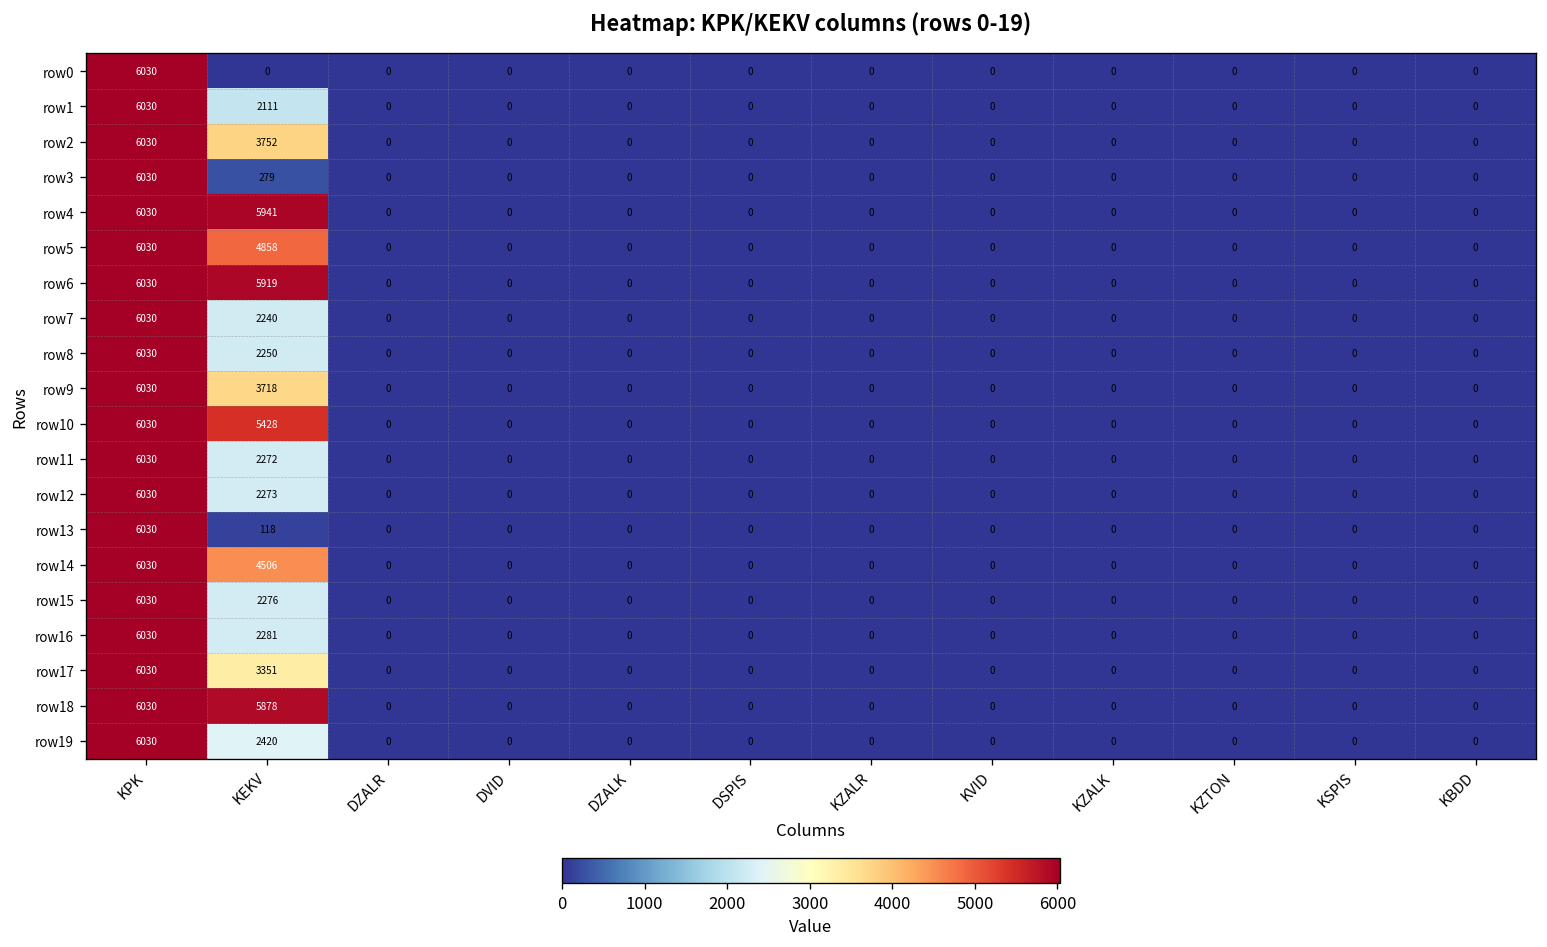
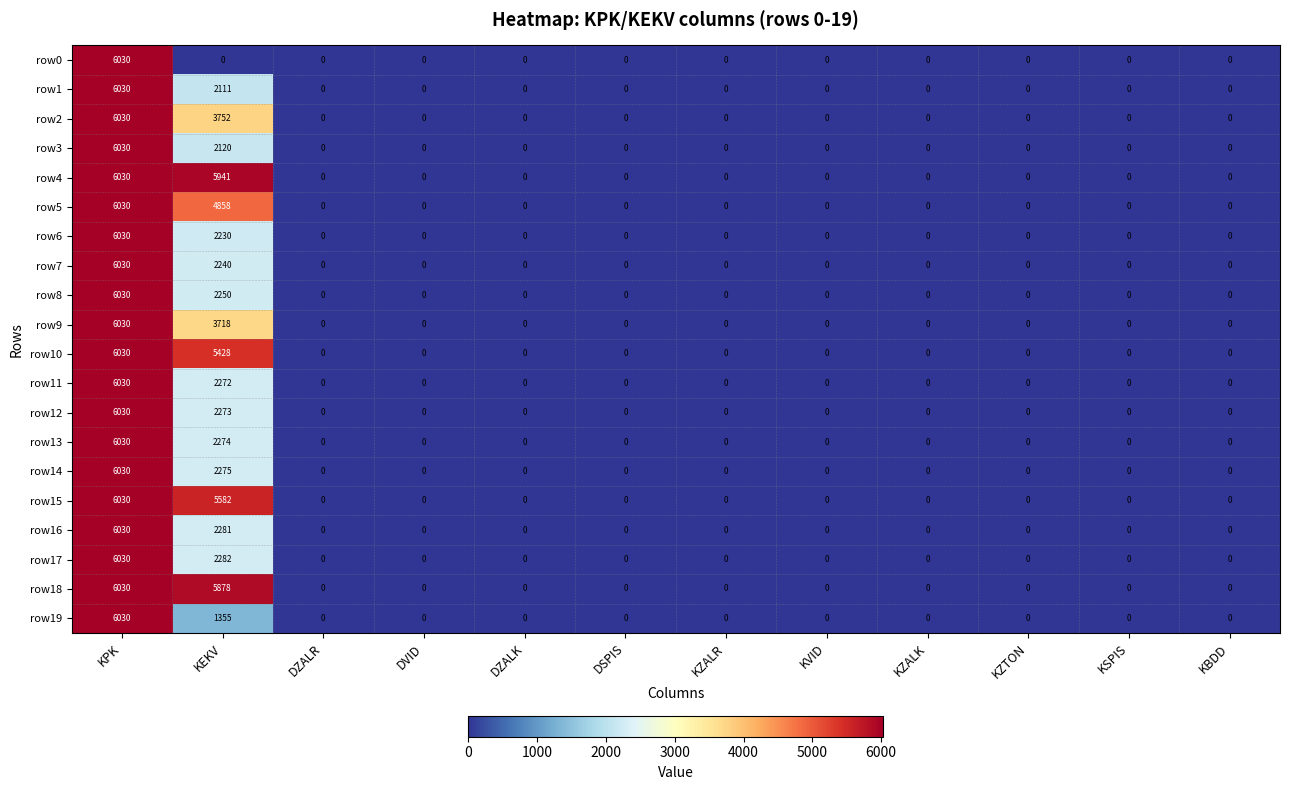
  {
    "row3": {
      "KPK": 6030,
-     "KEKV": 279,
+     "KEKV": 2120,
      "DZALR": 0,
      "DVID": 0,
      "DZALK": 0,
      "DSPIS": 0,
      "KZALR": 0,
      "KVID": 0,
      "KZALK": 0,
      "KZTON": 0,
      "KSPIS": 0,
      "KBDD": 0
    },
    "row6": {
      "KPK": 6030,
-     "KEKV": 5919,
+     "KEKV": 2230,
      "DZALR": 0,
      "DVID": 0,
      "DZALK": 0,
      "DSPIS": 0,
      "KZALR": 0,
      "KVID": 0,
      "KZALK": 0,
      "KZTON": 0,
      "KSPIS": 0,
      "KBDD": 0
    },
    "row13": {
      "KPK": 6030,
-     "KEKV": 118,
+     "KEKV": 2274,
      "DZALR": 0,
      "DVID": 0,
      "DZALK": 0,
      "DSPIS": 0,
      "KZALR": 0,
      "KVID": 0,
      "KZALK": 0,
      "KZTON": 0,
      "KSPIS": 0,
      "KBDD": 0
    },
    "row14": {
      "KPK": 6030,
-     "KEKV": 4506,
+     "KEKV": 2275,
      "DZALR": 0,
      "DVID": 0,
      "DZALK": 0,
      "DSPIS": 0,
      "KZALR": 0,
      "KVID": 0,
      "KZALK": 0,
      "KZTON": 0,
      "KSPIS": 0,
      "KBDD": 0
    },
    "row15": {
      "KPK": 6030,
-     "KEKV": 2276,
+     "KEKV": 5582,
      "DZALR": 0,
      "DVID": 0,
      "DZALK": 0,
      "DSPIS": 0,
      "KZALR": 0,
      "KVID": 0,
      "KZALK": 0,
      "KZTON": 0,
      "KSPIS": 0,
      "KBDD": 0
    },
    "row17": {
      "KPK": 6030,
-     "KEKV": 3351,
+     "KEKV": 2282,
      "DZALR": 0,
      "DVID": 0,
      "DZALK": 0,
      "DSPIS": 0,
      "KZALR": 0,
      "KVID": 0,
      "KZALK": 0,
      "KZTON": 0,
      "KSPIS": 0,
      "KBDD": 0
    },
    "row19": {
      "KPK": 6030,
-     "KEKV": 2420,
+     "KEKV": 1355,
      "DZALR": 0,
      "DVID": 0,
      "DZALK": 0,
      "DSPIS": 0,
      "KZALR": 0,
      "KVID": 0,
      "KZALK": 0,
      "KZTON": 0,
      "KSPIS": 0,
      "KBDD": 0
    }
  }
